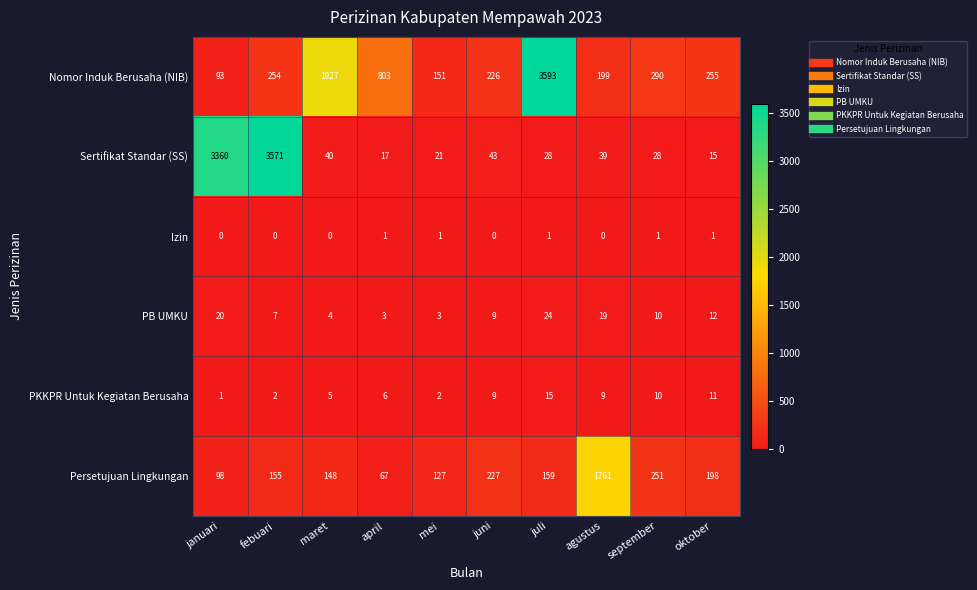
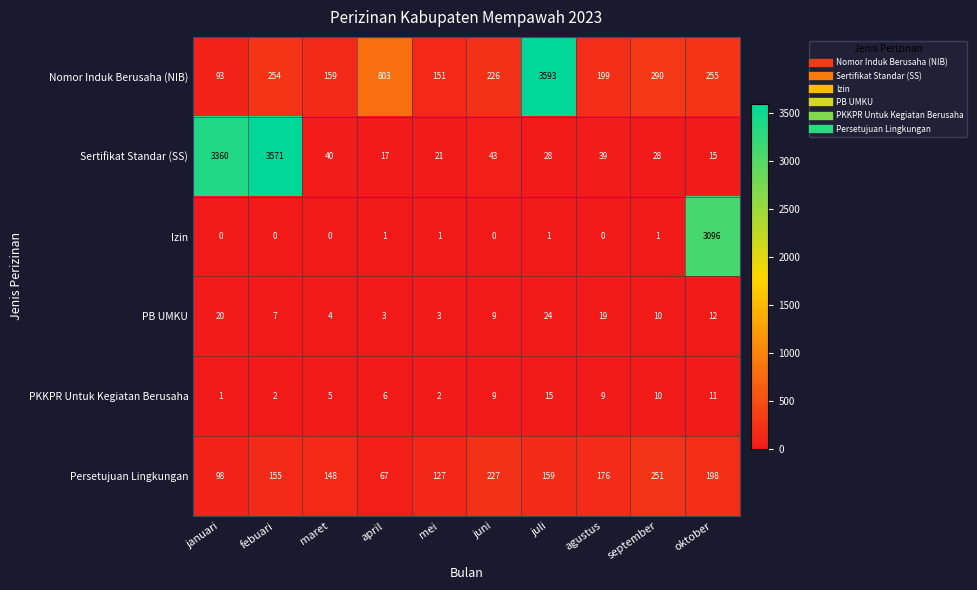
  {
    "Nomor Induk Berusaha (NIB)": {
      "januari": 93,
      "febuari": 254,
-     "maret": 1927,
+     "maret": 159,
      "april": 803,
      "mei": 151,
      "juni": 226,
      "juli": 3593,
      "agustus": 199,
      "september": 290,
      "oktober": 255
    },
    "Sertifikat Standar (SS)": {
      "januari": 3360,
      "febuari": 3571,
      "maret": 40,
      "april": 17,
      "mei": 21,
      "juni": 43,
      "juli": 28,
      "agustus": 39,
      "september": 28,
      "oktober": 15
    },
    "Izin": {
      "januari": 0,
      "febuari": 0,
      "maret": 0,
      "april": 1,
      "mei": 1,
      "juni": 0,
      "juli": 1,
      "agustus": 0,
      "september": 1,
-     "oktober": 1
+     "oktober": 3096
    },
    "PB UMKU": {
      "januari": 20,
      "febuari": 7,
      "maret": 4,
      "april": 3,
      "mei": 3,
      "juni": 9,
      "juli": 24,
      "agustus": 19,
      "september": 10,
      "oktober": 12
    },
    "PKKPR Untuk Kegiatan Berusaha": {
      "januari": 1,
      "febuari": 2,
      "maret": 5,
      "april": 6,
      "mei": 2,
      "juni": 9,
      "juli": 15,
      "agustus": 9,
      "september": 10,
      "oktober": 11
    },
    "Persetujuan Lingkungan": {
      "januari": 98,
      "febuari": 155,
      "maret": 148,
      "april": 67,
      "mei": 127,
      "juni": 227,
      "juli": 159,
-     "agustus": 1761,
+     "agustus": 176,
      "september": 251,
      "oktober": 198
    }
  }
